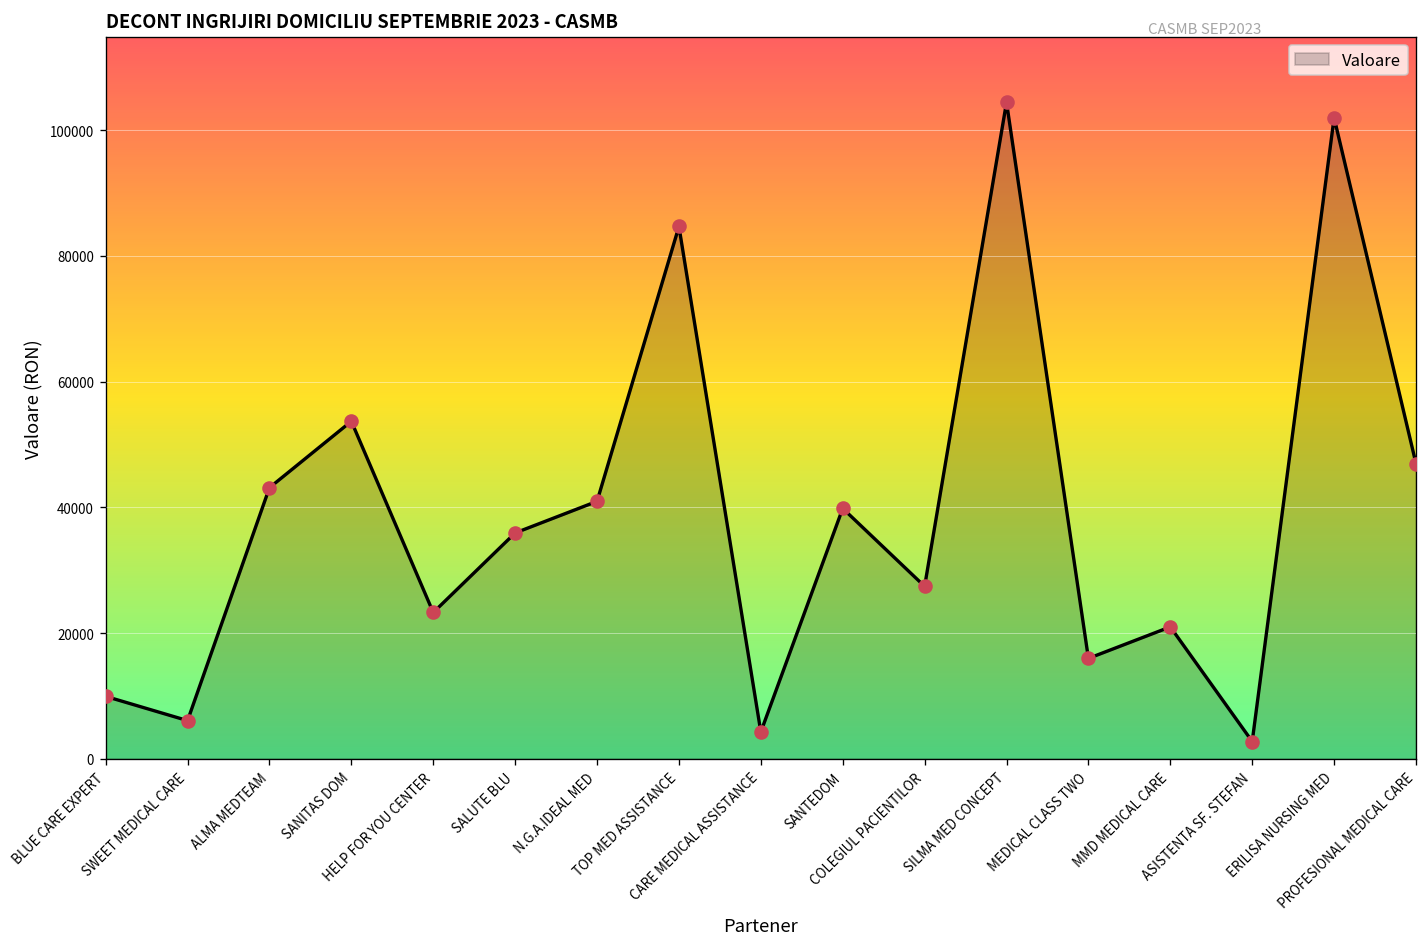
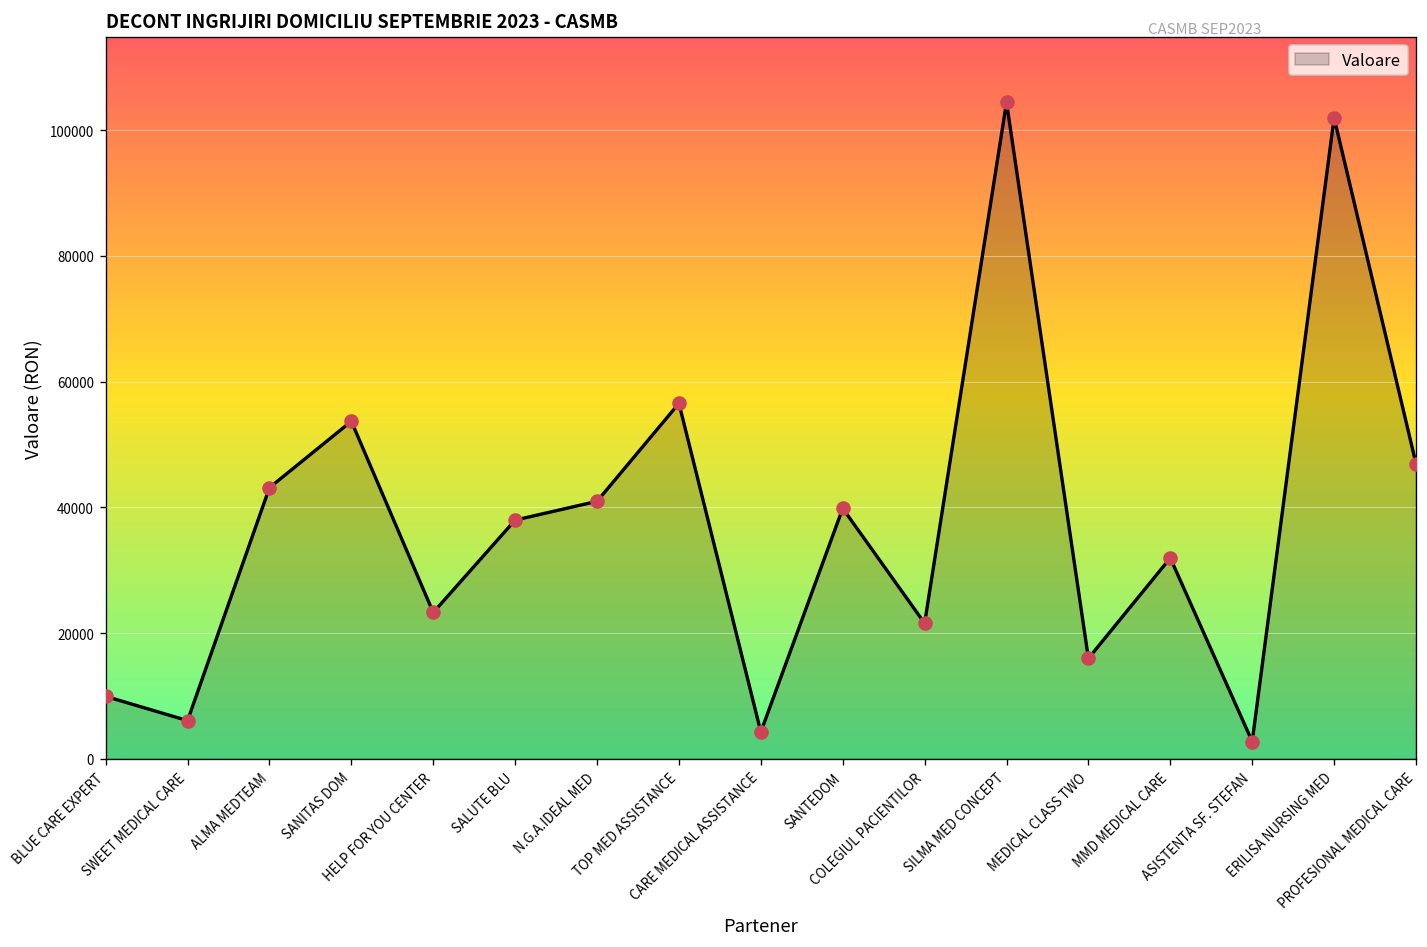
  {
    "BLUE CARE EXPERT": 10000,
    "SWEET MEDICAL CARE": 6000,
    "ALMA MEDTEAM": 43000,
    "SANITAS DOM": 54000,
    "HELP FOR YOU CENTER": 23000,
-   "SALUTE BLU": 36000,
+   "SALUTE BLU": 38000,
    "N.G.A.IDEAL MED": 41000,
-   "TOP MED ASSISTANCE": 85000,
+   "TOP MED ASSISTANCE": 57000,
    "CARE MEDICAL ASSISTANCE": 4000,
    "SANTEDOM": 40000,
-   "COLEGIUL PACIENTILOR": 27000,
+   "COLEGIUL PACIENTILOR": 22000,
    "SILMA MED CONCEPT": 104000,
    "MEDICAL CLASS TWO": 16000,
-   "MMD MEDICAL CARE": 21000,
+   "MMD MEDICAL CARE": 32000,
    "ASISTENTA SF. STEFAN": 3000,
    "ERILISA NURSING MED": 102000,
    "PROFESIONAL MEDICAL CARE": 47000
  }
